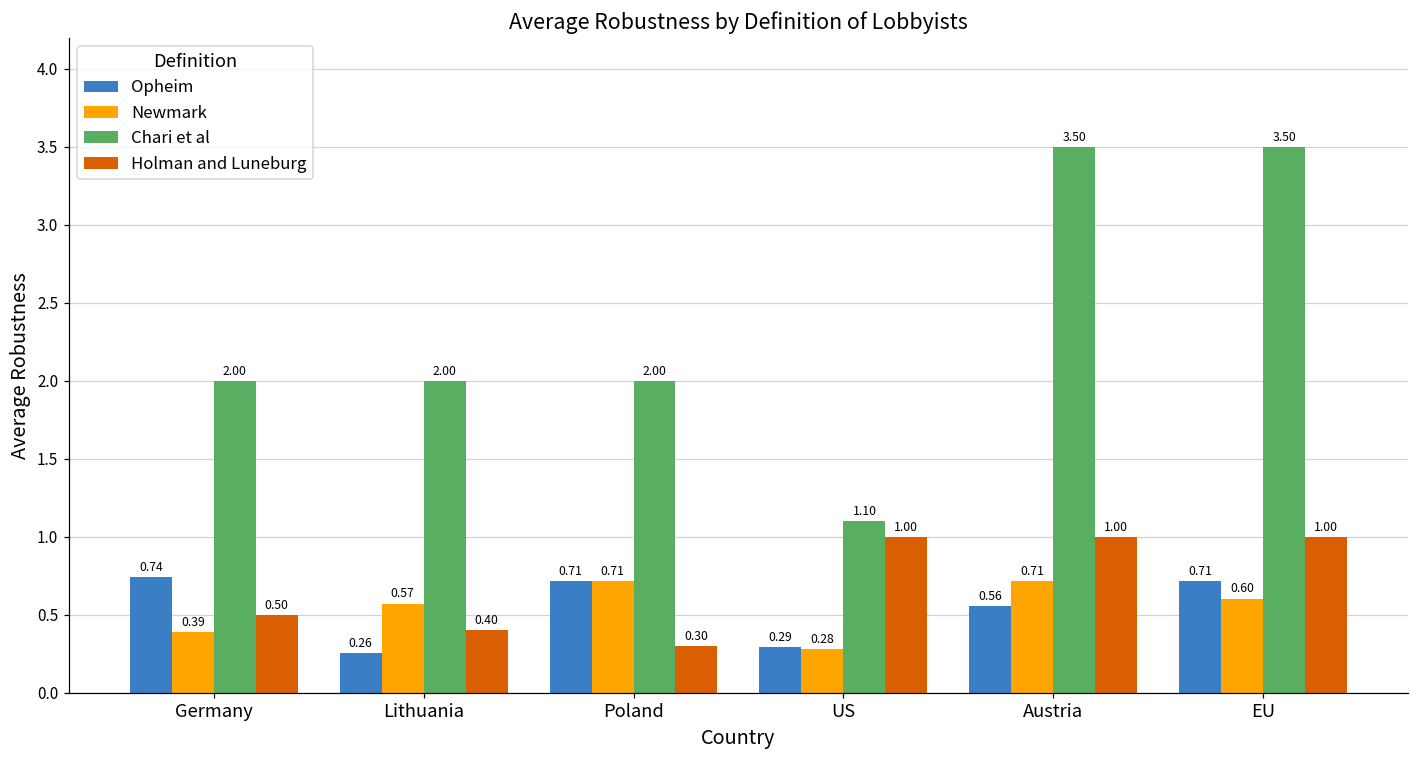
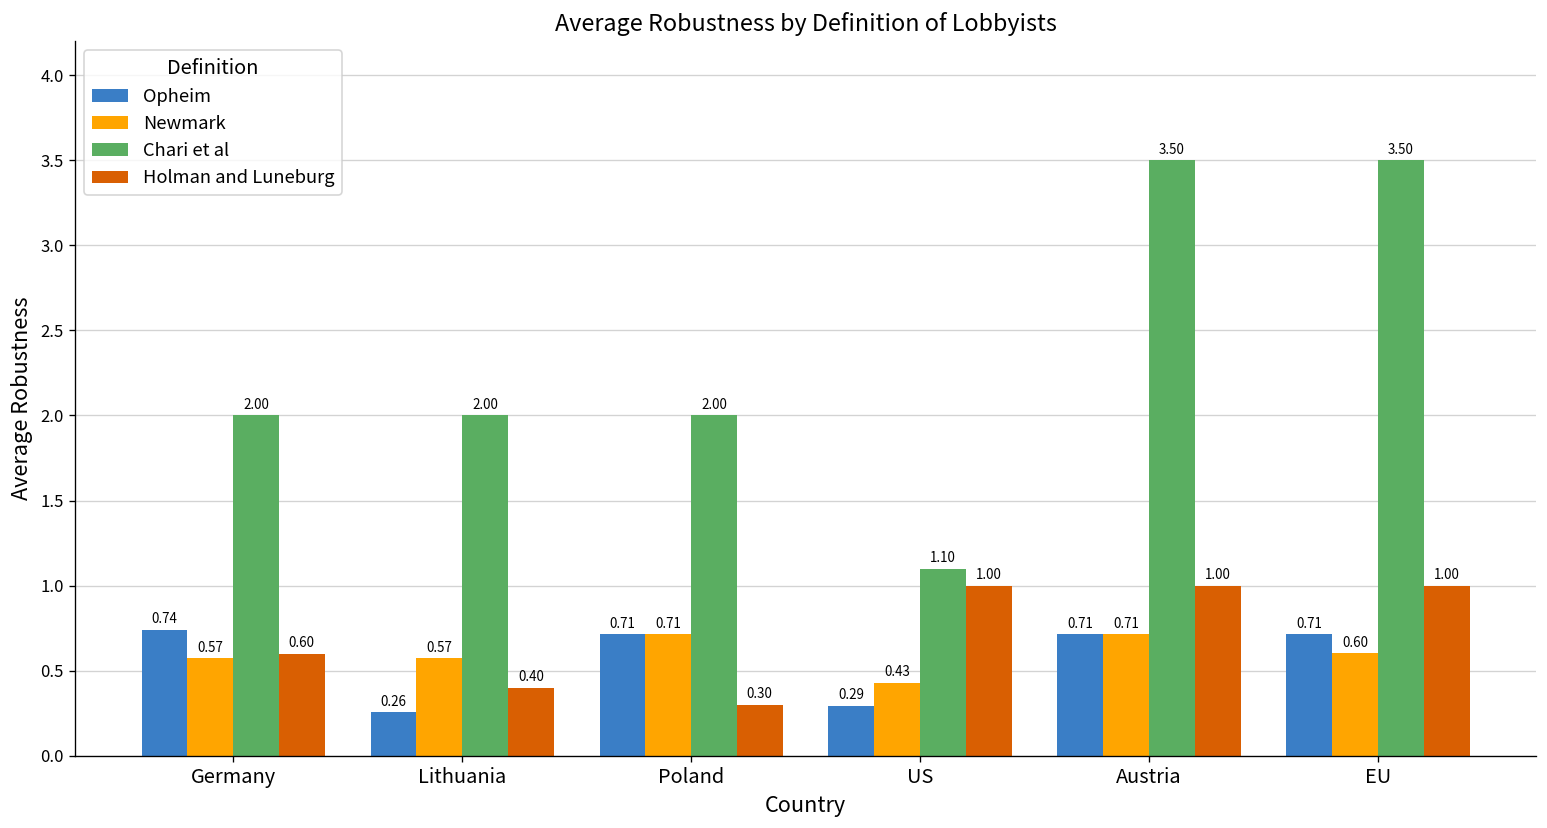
  {
    "Opheim": {
      "Germany": 0.74,
      "Lithuania": 0.26,
      "Poland": 0.71,
      "US": 0.29,
-     "Austria": 0.56,
+     "Austria": 0.71,
      "EU": 0.71
    },
    "Newmark": {
-     "Germany": 0.39,
+     "Germany": 0.57,
      "Lithuania": 0.57,
      "Poland": 0.71,
-     "US": 0.28,
+     "US": 0.43,
      "Austria": 0.71,
      "EU": 0.60
    },
    "Chari et al": {
      "Germany": 2.00,
      "Lithuania": 2.00,
      "Poland": 2.00,
      "US": 1.10,
      "Austria": 3.50,
      "EU": 3.50
    },
    "Holman and Luneburg": {
-     "Germany": 0.50,
+     "Germany": 0.60,
      "Lithuania": 0.40,
      "Poland": 0.30,
      "US": 1.00,
      "Austria": 1.00,
      "EU": 1.00
    }
  }
